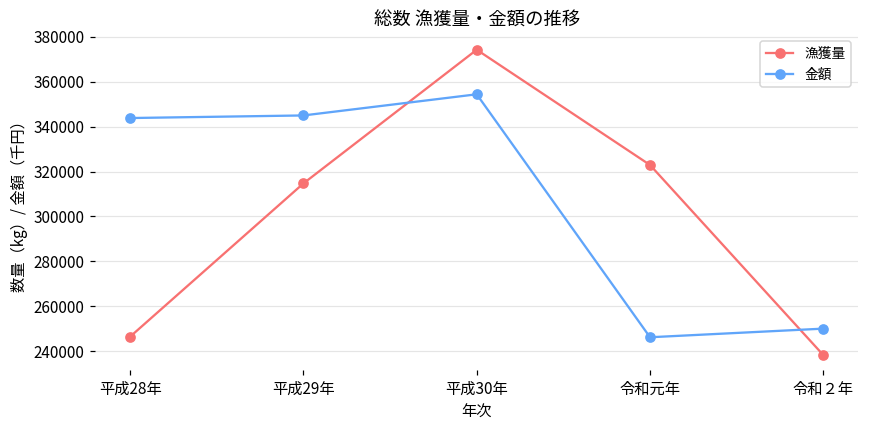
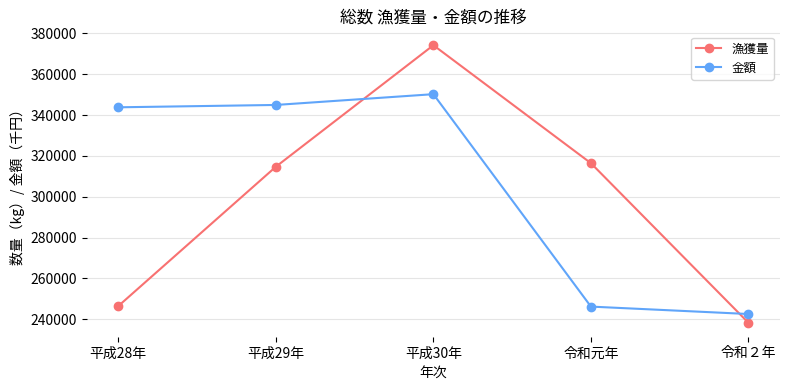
  {
    "漁獲量": {
      "平成28年": 246000,
      "平成29年": 315000,
      "平成30年": 374000,
-     "令和元年": 323000,
+     "令和元年": 316000,
      "令和２年": 238000
    },
    "金額": {
      "平成28年": 344000,
      "平成29年": 345000,
-     "平成30年": 354000,
+     "平成30年": 350000,
      "令和元年": 246000,
-     "令和２年": 250000
+     "令和２年": 243000
    }
  }
